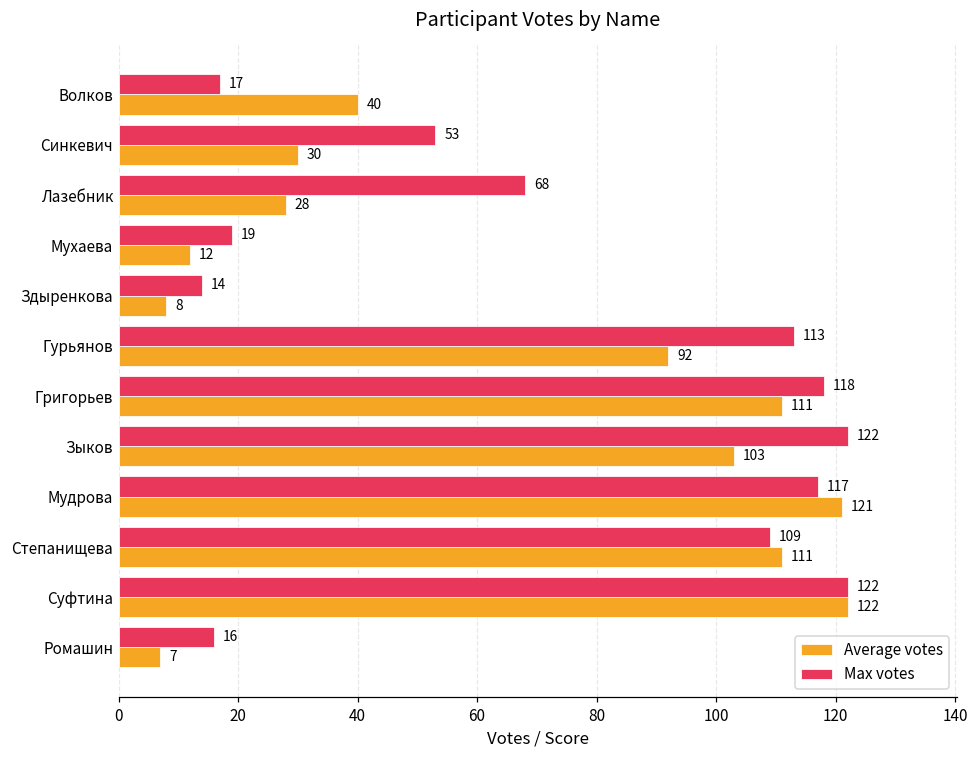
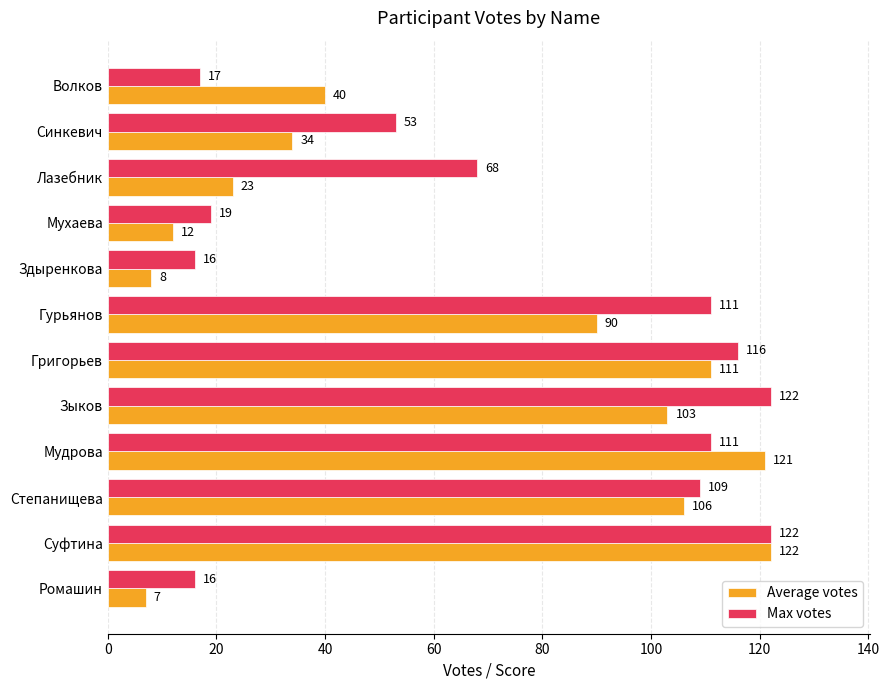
  {
    "Average votes": {
      "Волков": 40,
-     "Синкевич": 30,
-     "Лазебник": 28,
+     "Синкевич": 34,
+     "Лазебник": 23,
      "Мухаева": 12,
      "Здыренкова": 8,
-     "Гурьянов": 92,
+     "Гурьянов": 90,
      "Григорьев": 111,
      "Зыков": 103,
      "Мудрова": 121,
-     "Степанищева": 111,
+     "Степанищева": 106,
      "Суфтина": 122,
      "Ромашин": 7
    },
    "Max votes": {
      "Волков": 17,
      "Синкевич": 53,
      "Лазебник": 68,
      "Мухаева": 19,
-     "Здыренкова": 14,
-     "Гурьянов": 113,
-     "Григорьев": 118,
+     "Здыренкова": 16,
+     "Гурьянов": 111,
+     "Григорьев": 116,
      "Зыков": 122,
-     "Мудрова": 117,
+     "Мудрова": 111,
      "Степанищева": 109,
      "Суфтина": 122,
      "Ромашин": 16
    }
  }
